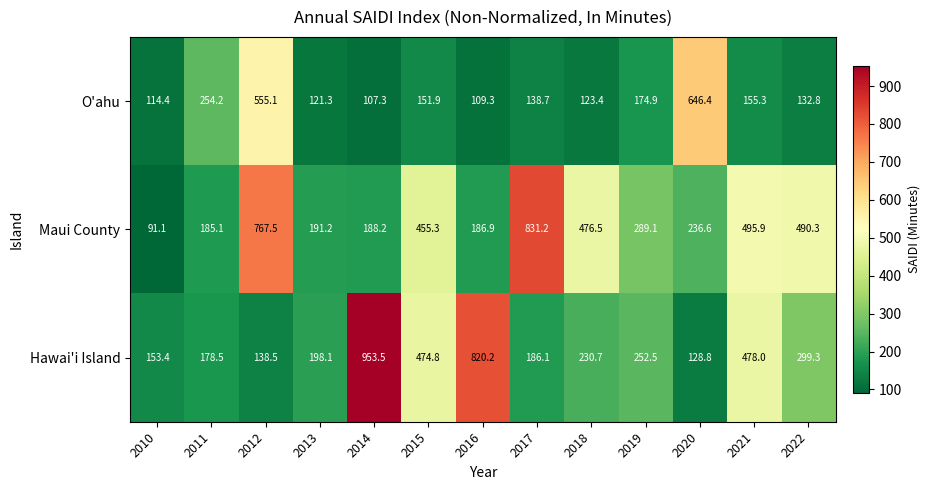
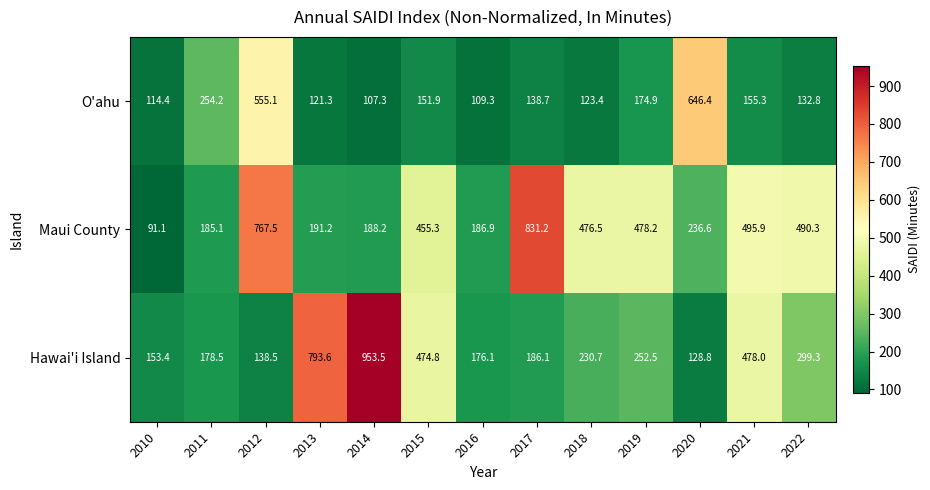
  {
    "O'ahu": {
      "2010": 114.4,
      "2011": 254.2,
      "2012": 555.1,
      "2013": 121.3,
      "2014": 107.3,
      "2015": 151.9,
      "2016": 109.3,
      "2017": 138.7,
      "2018": 123.4,
      "2019": 174.9,
      "2020": 646.4,
      "2021": 155.3,
      "2022": 132.8
    },
    "Maui County": {
      "2010": 91.1,
      "2011": 185.1,
      "2012": 767.5,
      "2013": 191.2,
      "2014": 188.2,
      "2015": 455.3,
      "2016": 186.9,
      "2017": 831.2,
      "2018": 476.5,
-     "2019": 289.1,
+     "2019": 478.2,
      "2020": 236.6,
      "2021": 495.9,
      "2022": 490.3
    },
    "Hawai'i Island": {
      "2010": 153.4,
      "2011": 178.5,
      "2012": 138.5,
-     "2013": 198.1,
+     "2013": 793.6,
      "2014": 953.5,
      "2015": 474.8,
-     "2016": 820.2,
+     "2016": 176.1,
      "2017": 186.1,
      "2018": 230.7,
      "2019": 252.5,
      "2020": 128.8,
      "2021": 478.0,
      "2022": 299.3
    }
  }
